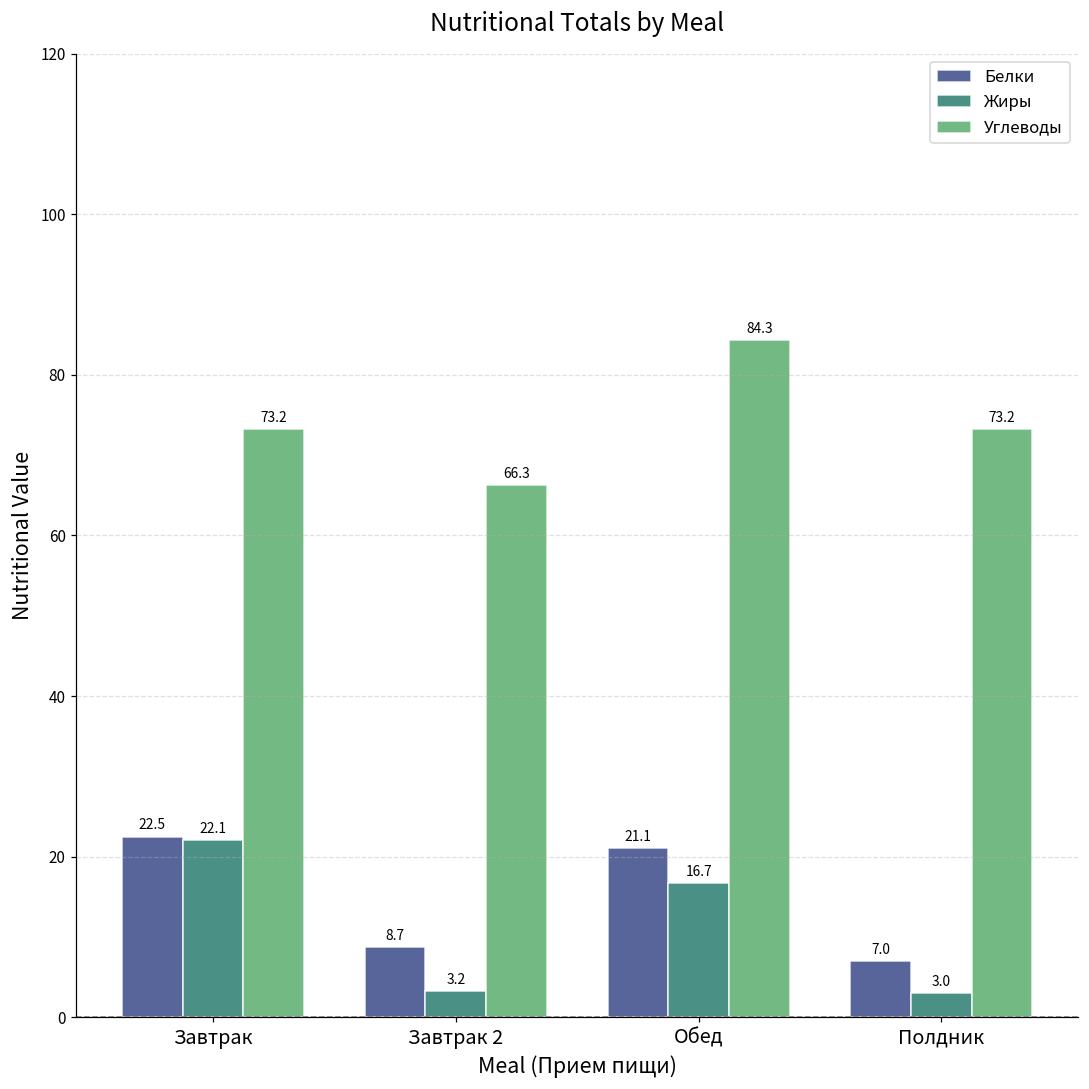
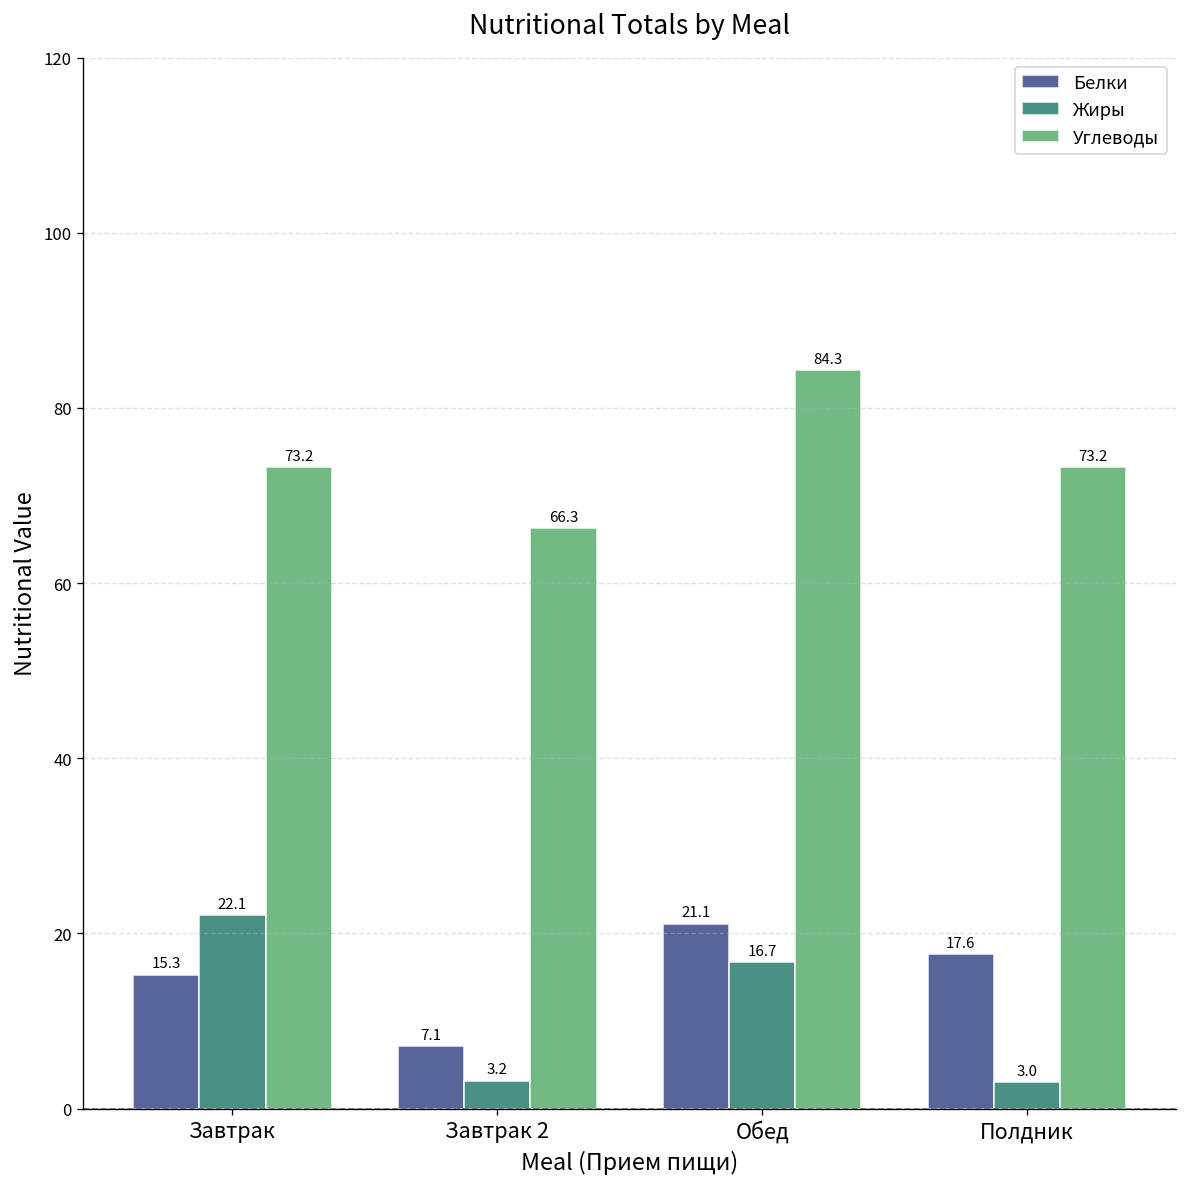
  {
    "Белки": {
-     "Завтрак": 22.5,
-     "Завтрак 2": 8.7,
+     "Завтрак": 15.3,
+     "Завтрак 2": 7.1,
      "Обед": 21.1,
-     "Полдник": 7.0
+     "Полдник": 17.6
    },
    "Жиры": {
      "Завтрак": 22.1,
      "Завтрак 2": 3.2,
      "Обед": 16.7,
      "Полдник": 3.0
    },
    "Углеводы": {
      "Завтрак": 73.2,
      "Завтрак 2": 66.3,
      "Обед": 84.3,
      "Полдник": 73.2
    }
  }
